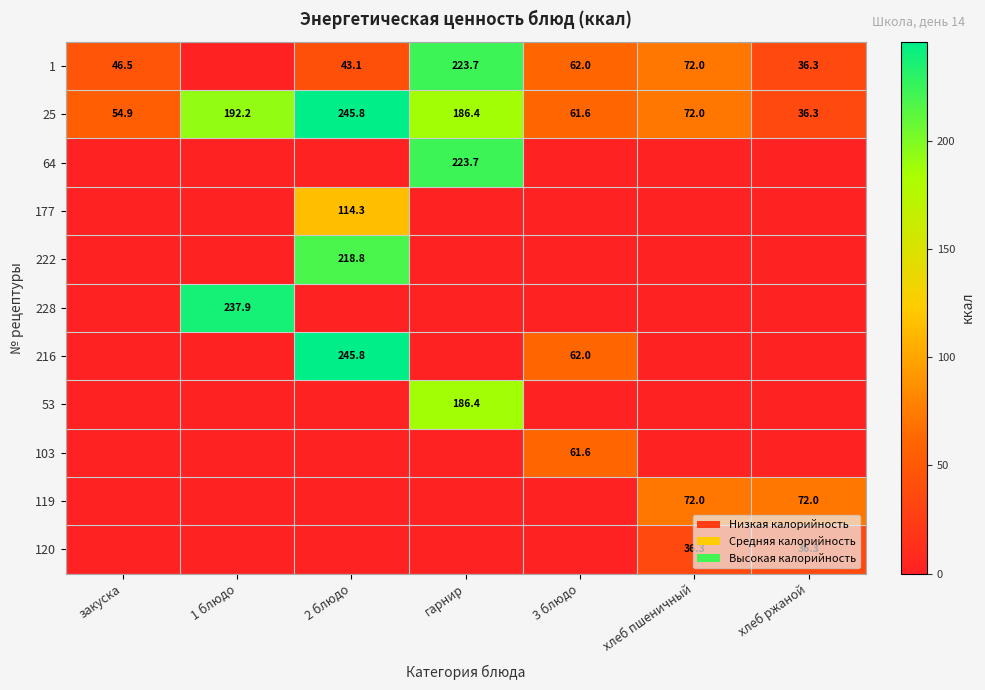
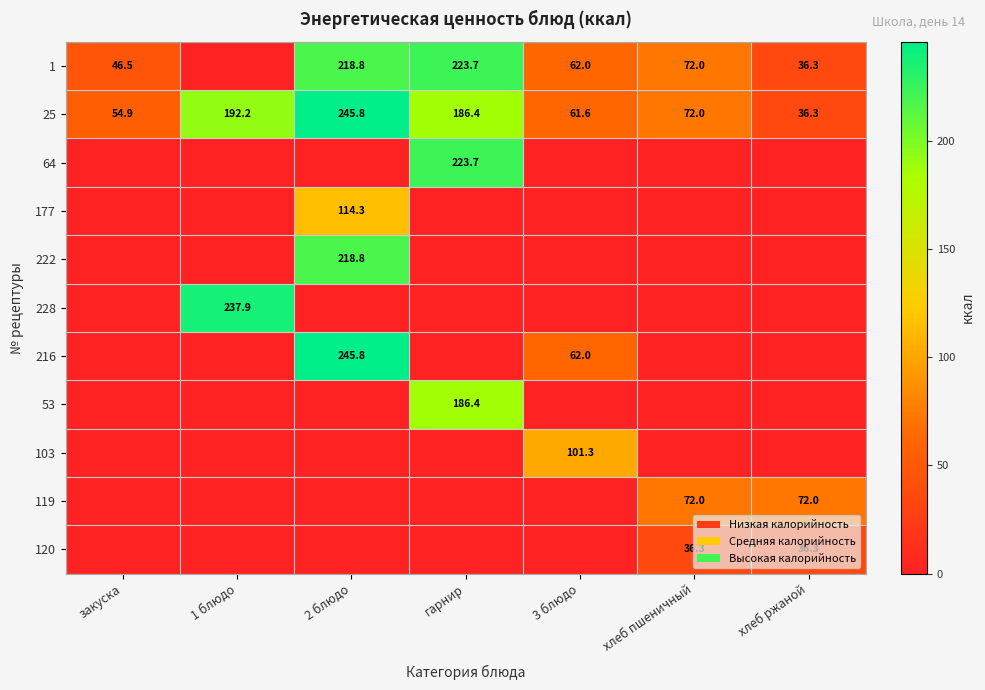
  {
    "1": {
      "закуска": 46.5,
-     "2 блюдо": 43.1,
+     "2 блюдо": 218.8,
      "гарнир": 223.7,
      "3 блюдо": 62.0,
      "хлеб пшеничный": 72.0,
      "хлеб ржаной": 36.3
    },
    "25": {
      "закуска": 54.9,
      "1 блюдо": 192.2,
      "2 блюдо": 245.8,
      "гарнир": 186.4,
      "3 блюдо": 61.6,
      "хлеб пшеничный": 72.0,
      "хлеб ржаной": 36.3
    },
    "64": {
      "гарнир": 223.7
    },
    "177": {
      "2 блюдо": 114.3
    },
    "222": {
      "2 блюдо": 218.8
    },
    "228": {
      "1 блюдо": 237.9
    },
    "216": {
      "2 блюдо": 245.8,
      "3 блюдо": 62.0
    },
    "53": {
      "гарнир": 186.4
    },
    "103": {
-     "3 блюдо": 61.6
+     "3 блюдо": 101.3
    },
    "119": {
      "хлеб пшеничный": 72.0,
      "хлеб ржаной": 72.0
    }
  }
